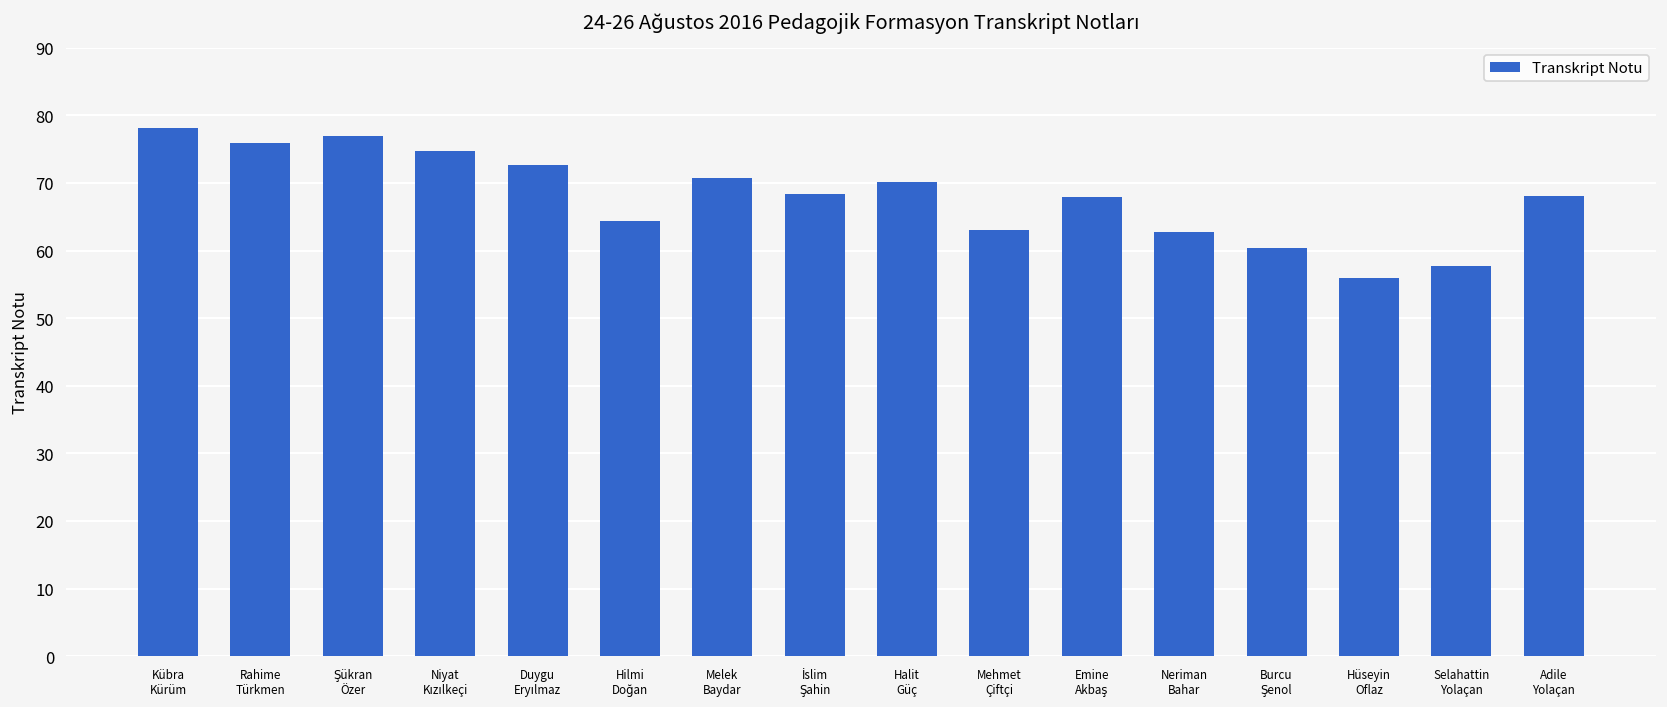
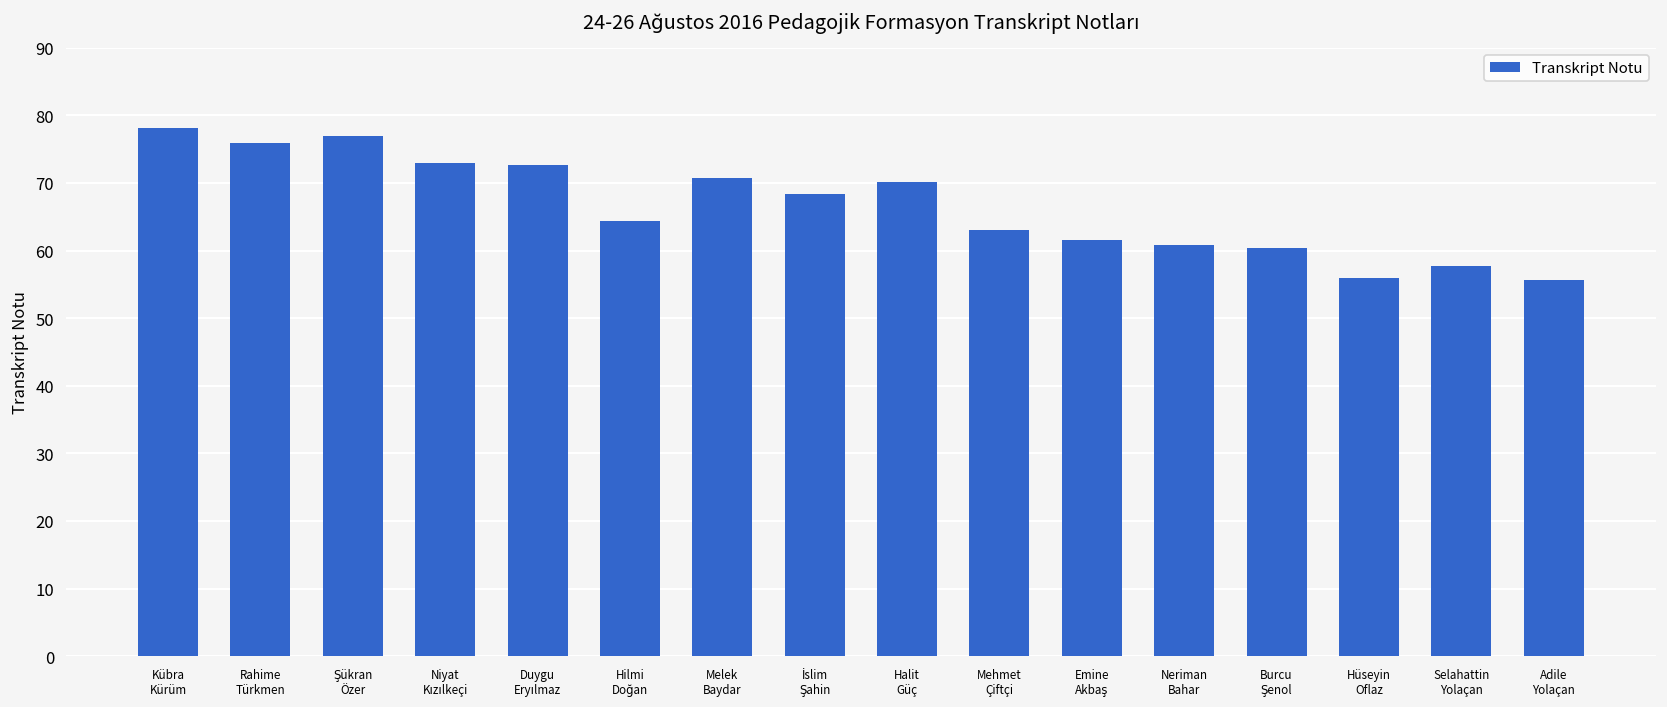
  {
    "Kübra Kürüm": 78,
    "Rahime Türkmen": 76,
    "Şükran Özer": 77,
-   "Niyat Kızılkeçi": 75,
+   "Niyat Kızılkeçi": 73,
    "Duygu Eryılmaz": 73,
    "Hilmi Doğan": 64,
    "Melek Baydar": 71,
    "İslim Şahin": 68,
    "Halit Güç": 70,
    "Mehmet Çiftçi": 63,
-   "Emine Akbaş": 68,
-   "Neriman Bahar": 63,
+   "Emine Akbaş": 62,
+   "Neriman Bahar": 61,
    "Burcu Şenol": 60,
    "Hüseyin Oflaz": 56,
    "Selahattin Yolaçan": 58,
-   "Adile Yolaçan": 68
+   "Adile Yolaçan": 56
  }
